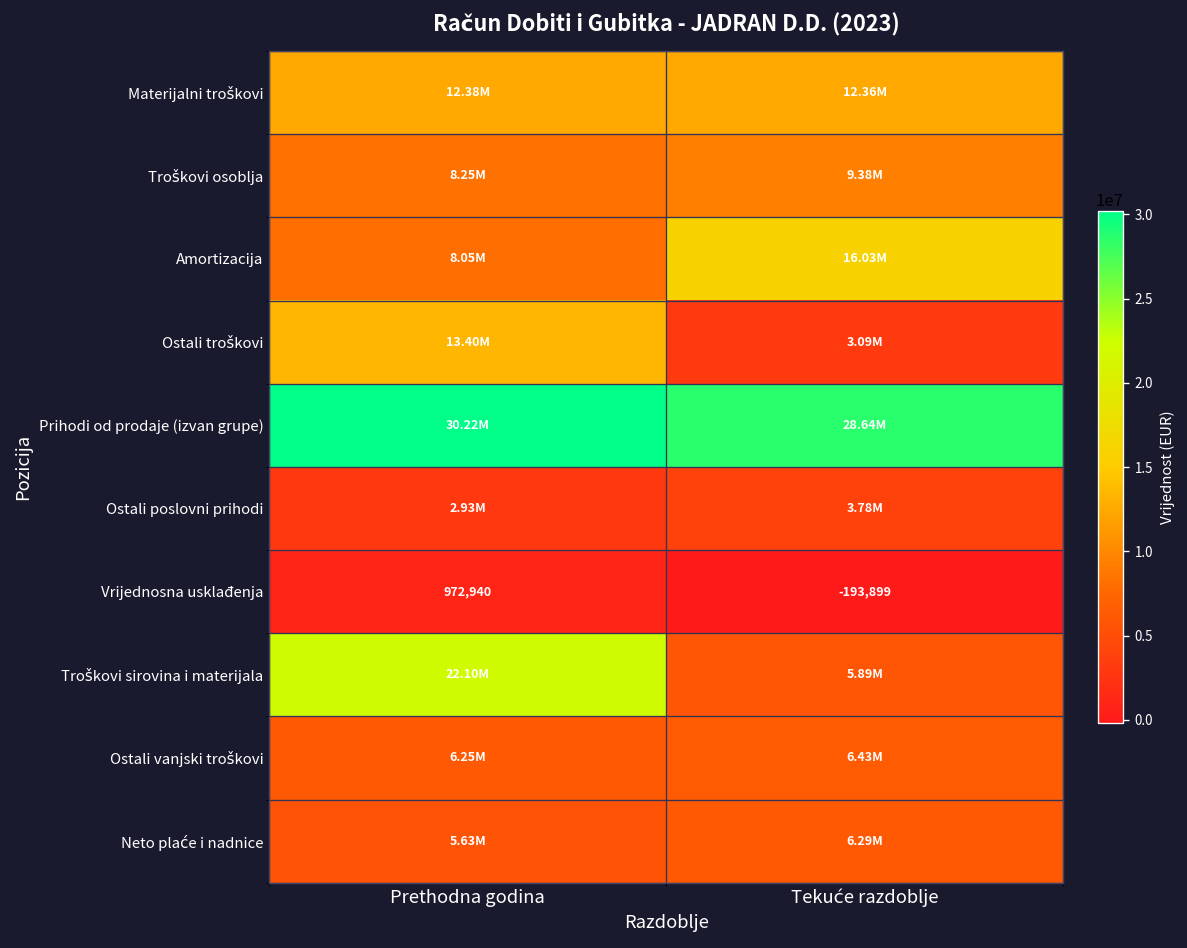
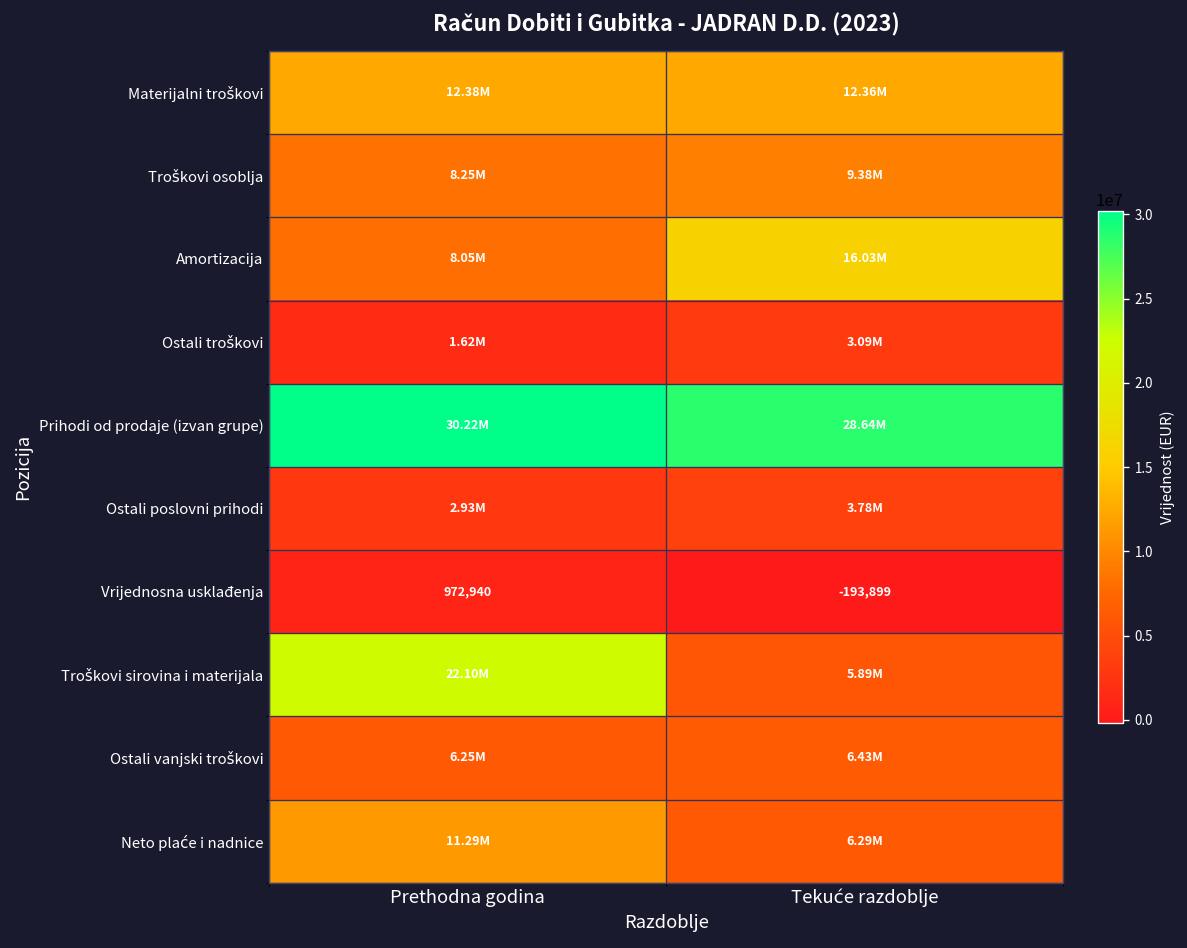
  {
    "Materijalni troškovi": {
      "Prethodna godina": "12.38M",
      "Tekuće razdoblje": "12.36M"
    },
    "Troškovi osoblja": {
      "Prethodna godina": "8.25M",
      "Tekuće razdoblje": "9.38M"
    },
    "Amortizacija": {
      "Prethodna godina": "8.05M",
      "Tekuće razdoblje": "16.03M"
    },
    "Ostali troškovi": {
-     "Prethodna godina": "13.40M",
+     "Prethodna godina": "1.62M",
      "Tekuće razdoblje": "3.09M"
    },
    "Prihodi od prodaje (izvan grupe)": {
      "Prethodna godina": "30.22M",
      "Tekuće razdoblje": "28.64M"
    },
    "Ostali poslovni prihodi": {
      "Prethodna godina": "2.93M",
      "Tekuće razdoblje": "3.78M"
    },
    "Vrijednosna usklađenja": {
      "Prethodna godina": "972,940",
      "Tekuće razdoblje": "-193,899"
    },
    "Troškovi sirovina i materijala": {
      "Prethodna godina": "22.10M",
      "Tekuće razdoblje": "5.89M"
    },
    "Ostali vanjski troškovi": {
      "Prethodna godina": "6.25M",
      "Tekuće razdoblje": "6.43M"
    },
    "Neto plaće i nadnice": {
-     "Prethodna godina": "5.63M",
+     "Prethodna godina": "11.29M",
      "Tekuće razdoblje": "6.29M"
    }
  }
